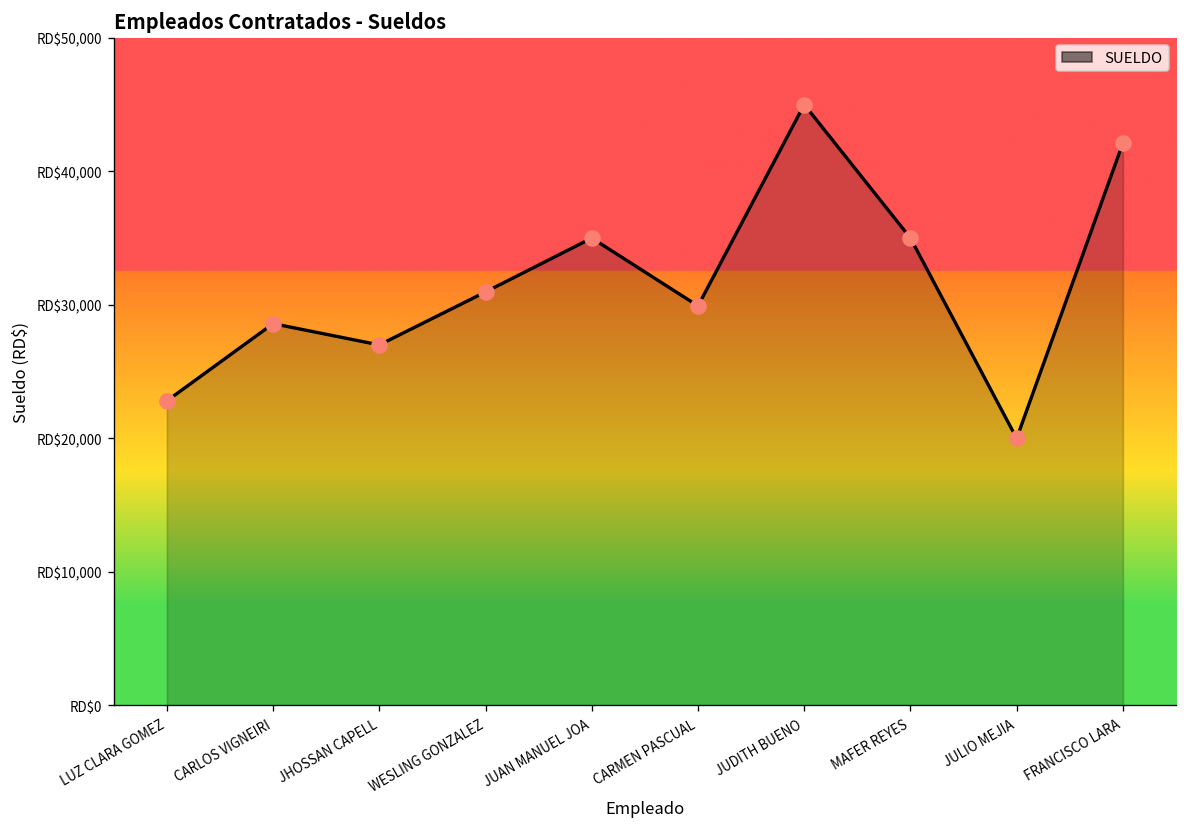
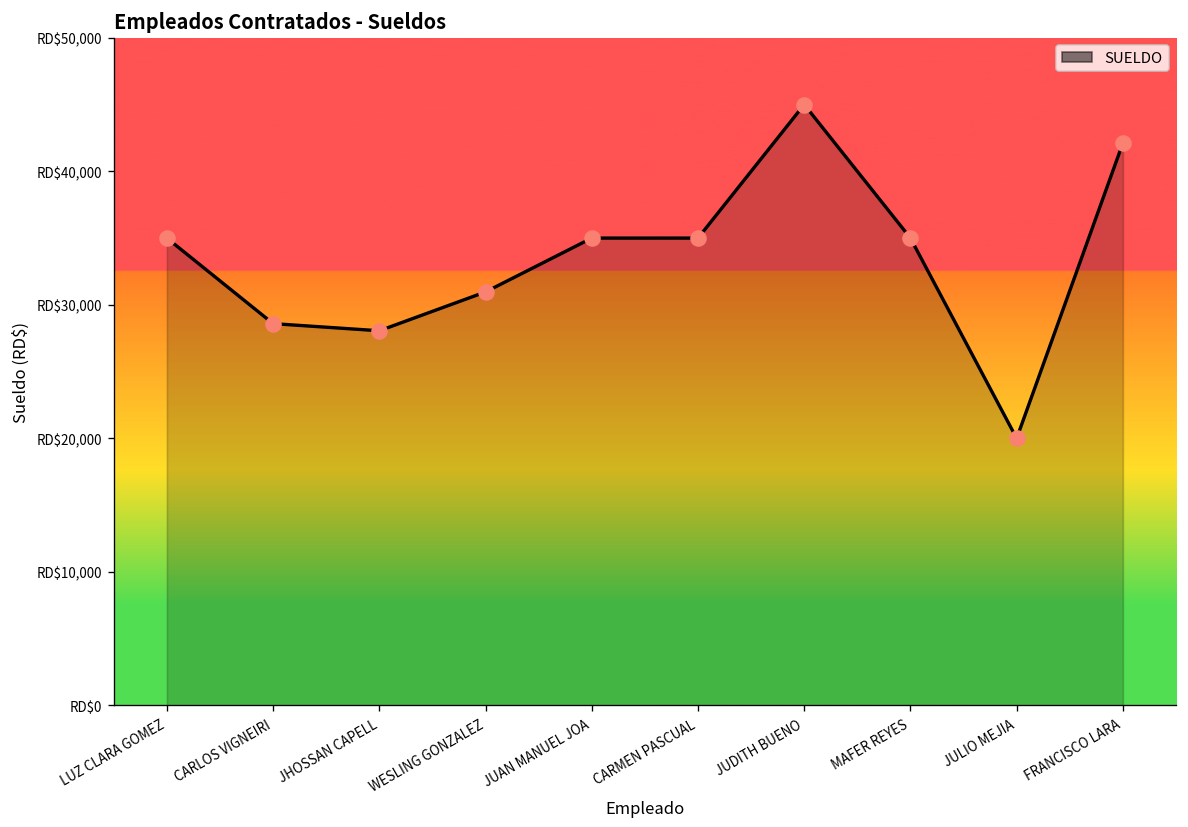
  {
-   "LUZ CLARA GOMEZ": "RD$22,800",
+   "LUZ CLARA GOMEZ": "RD$35,000",
    "CARLOS VIGNEIRI": "RD$28,600",
-   "JHOSSAN CAPELL": "RD$27,000",
+   "JHOSSAN CAPELL": "RD$28,100",
    "WESLING GONZALEZ": "RD$31,000",
    "JUAN MANUEL JOA": "RD$35,000",
-   "CARMEN PASCUAL": "RD$29,900",
+   "CARMEN PASCUAL": "RD$35,000",
    "JUDITH BUENO": "RD$45,000",
    "MAFER REYES": "RD$35,000",
    "JULIO MEJIA": "RD$20,000",
    "FRANCISCO LARA": "RD$42,100"
  }
